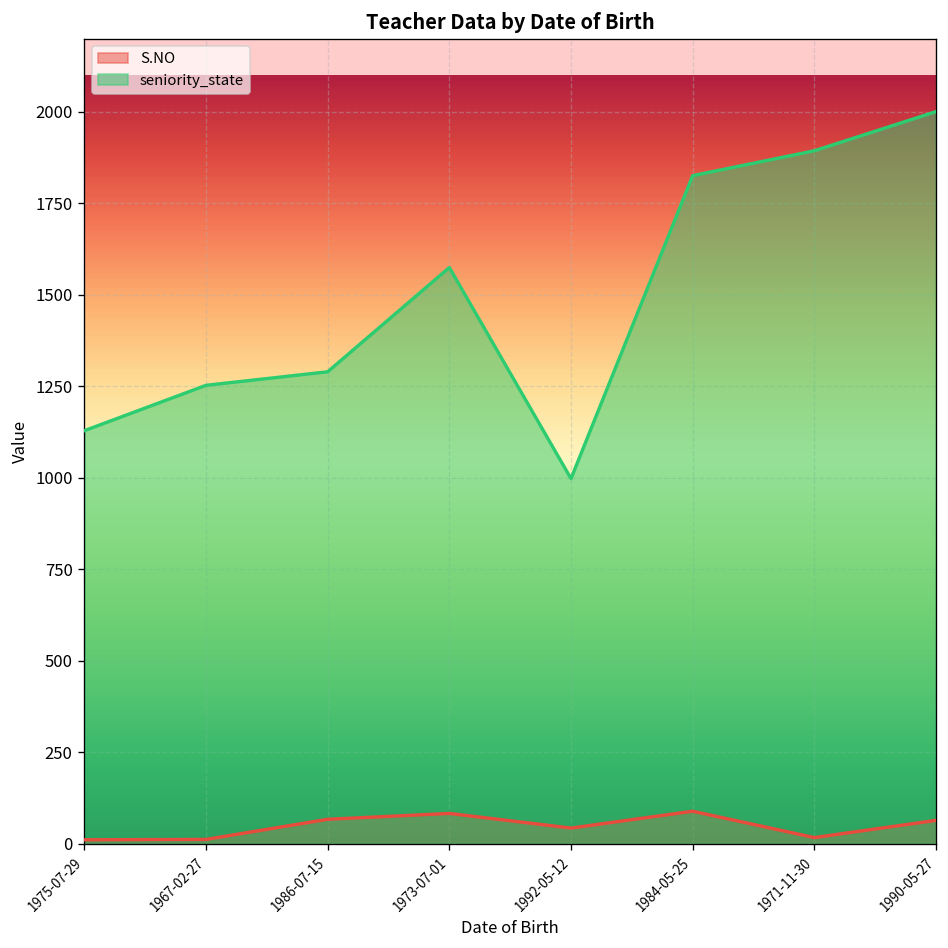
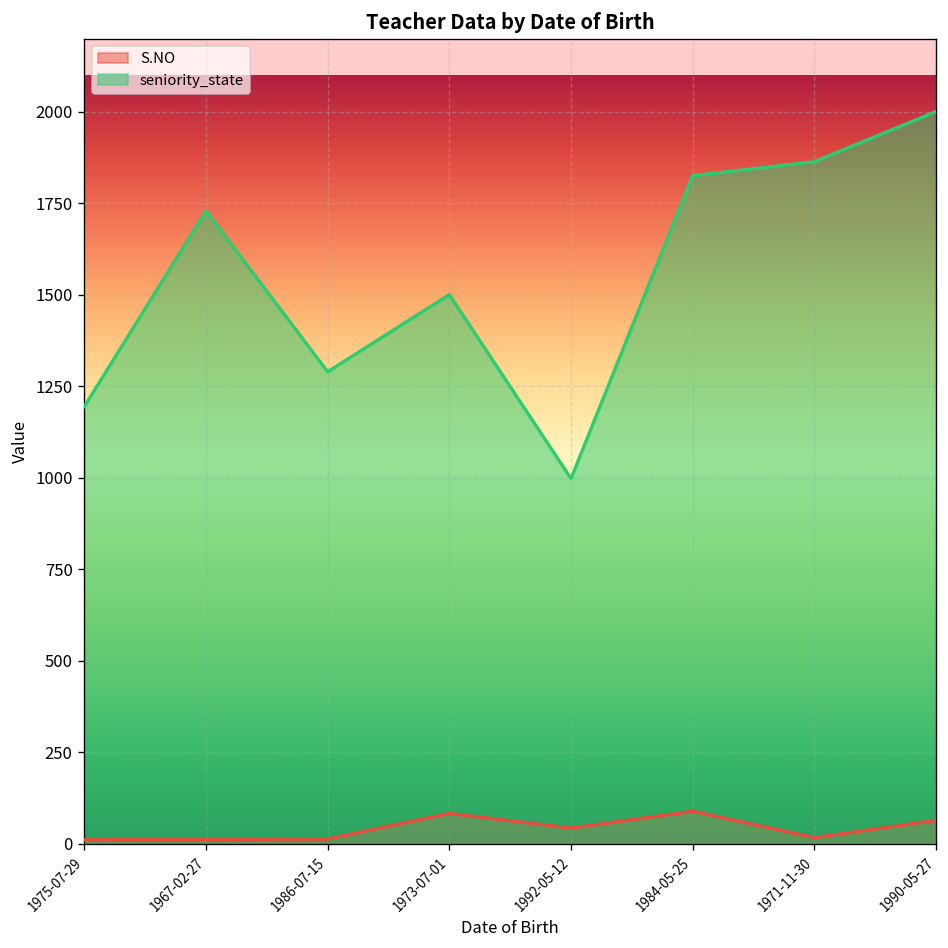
  {
    "S.NO": {
      "1975-07-29": 10,
      "1967-02-27": 10,
-     "1986-07-15": 70,
+     "1986-07-15": 10,
      "1973-07-01": 80,
      "1992-05-12": 40,
      "1984-05-25": 90,
      "1971-11-30": 20,
      "1990-05-27": 60
    },
    "seniority_state": {
-     "1975-07-29": 1130,
-     "1967-02-27": 1250,
+     "1975-07-29": 1200,
+     "1967-02-27": 1730,
      "1986-07-15": 1290,
-     "1973-07-01": 1580,
+     "1973-07-01": 1500,
      "1992-05-12": 1000,
      "1984-05-25": 1830,
-     "1971-11-30": 1890,
+     "1971-11-30": 1860,
      "1990-05-27": 2000
    }
  }
